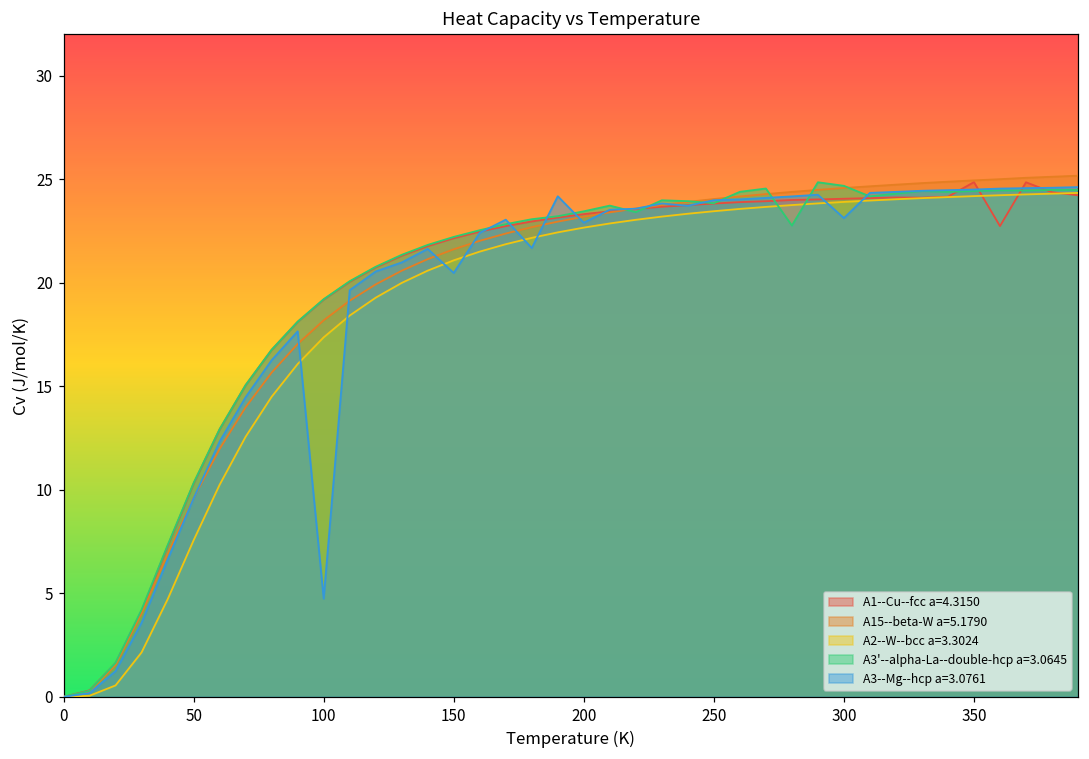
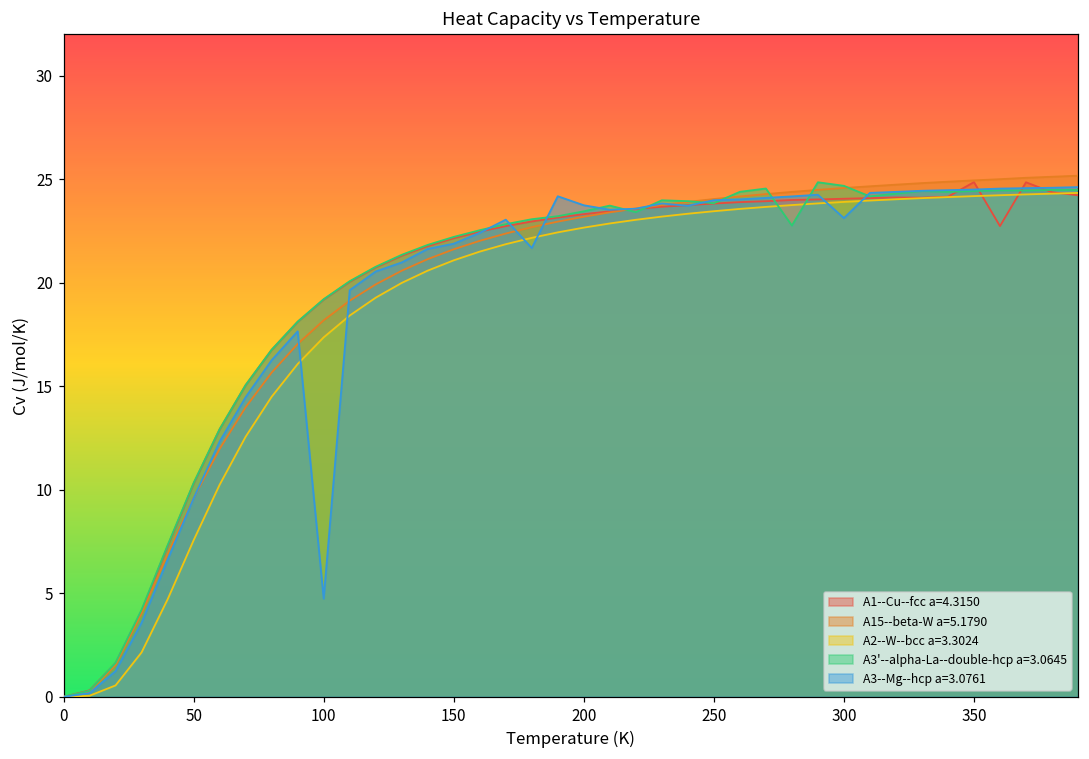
  {
    "A3'--alpha-La--double-hcp a=3.0645": {
      "200": 23.5
    },
    "A3--Mg--hcp a=3.0761": {
      "100": 4.7,
-     "150": 20.5,
-     "200": 22.9,
+     "150": 21.9,
+     "200": 23.7,
      "300": 23.1
    }
  }
